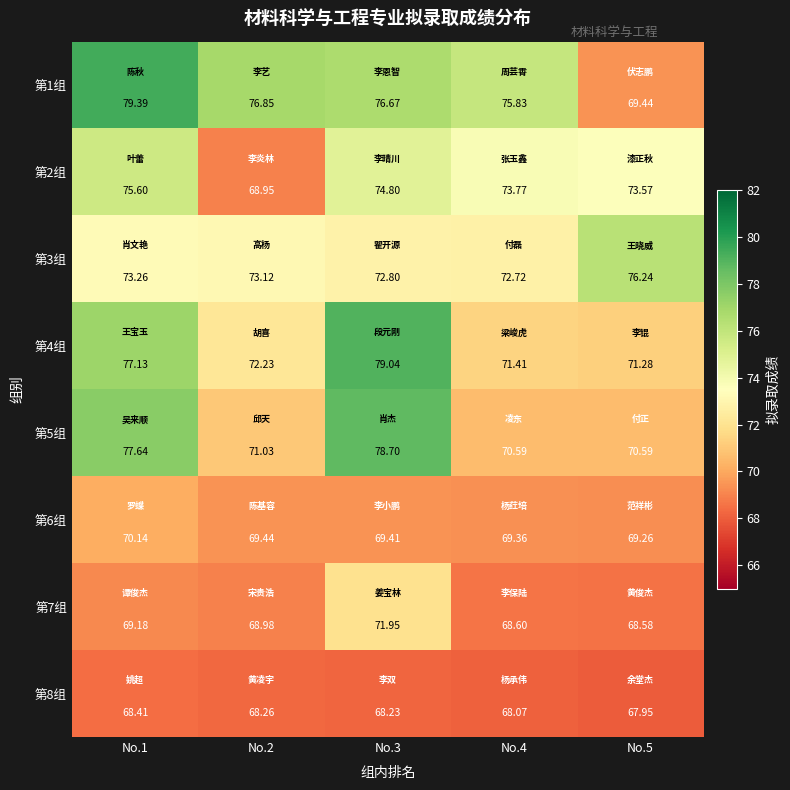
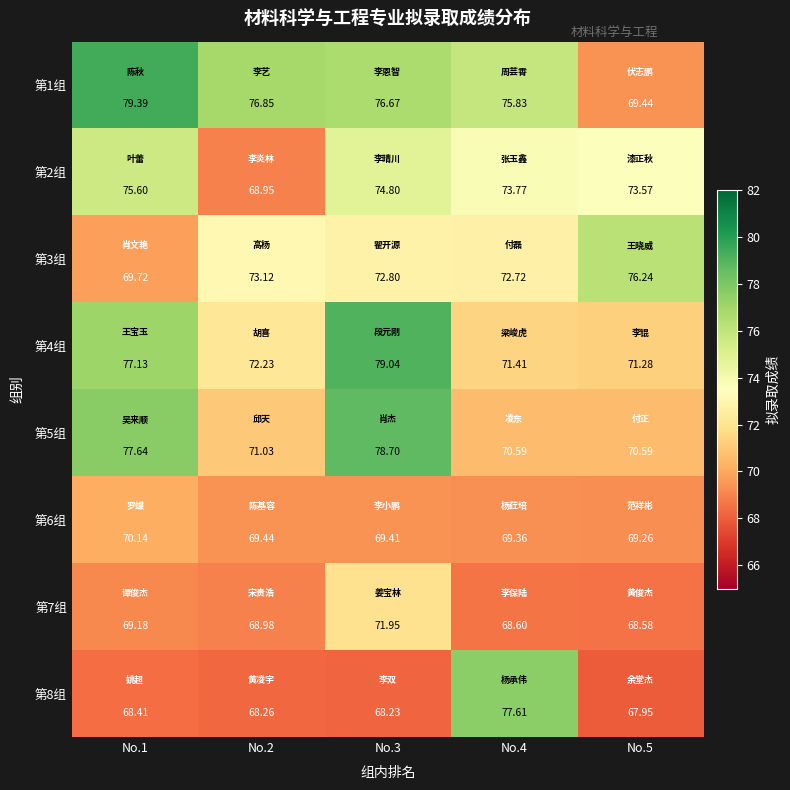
  {
    "第3组": {
-     "No.1": 73.26
+     "No.1": 69.72
    },
    "第8组": {
-     "No.4": 68.07
+     "No.4": 77.61
    }
  }
